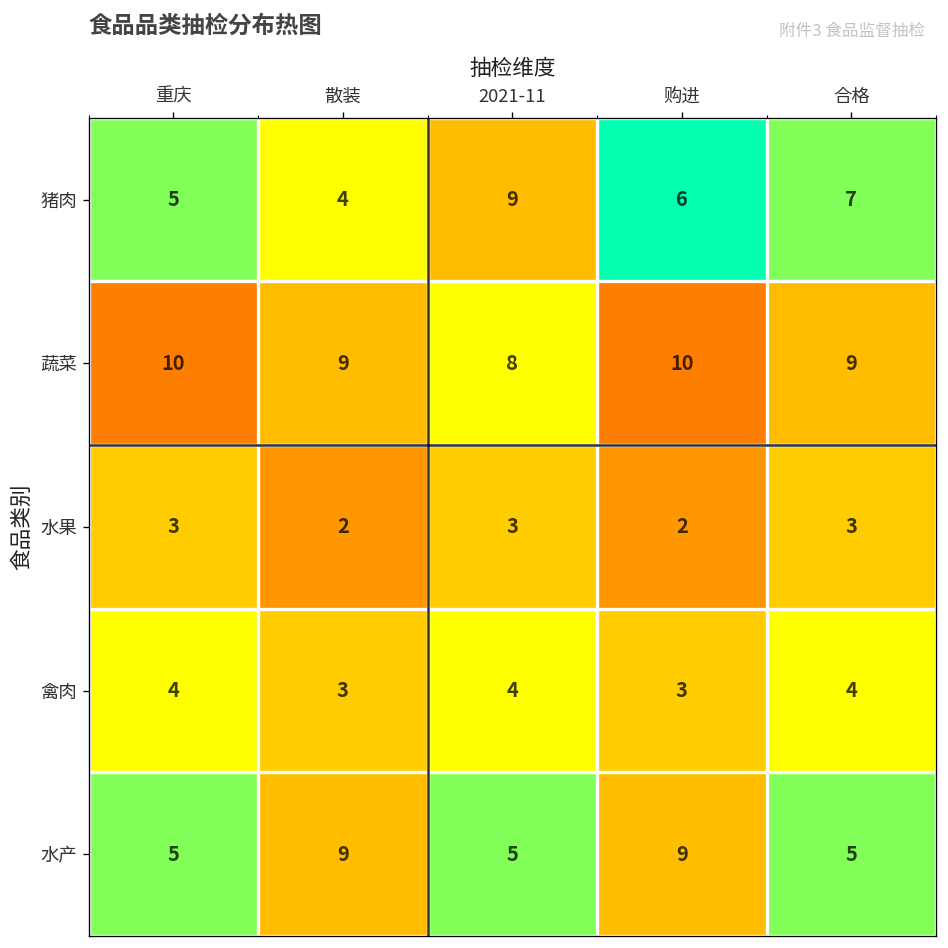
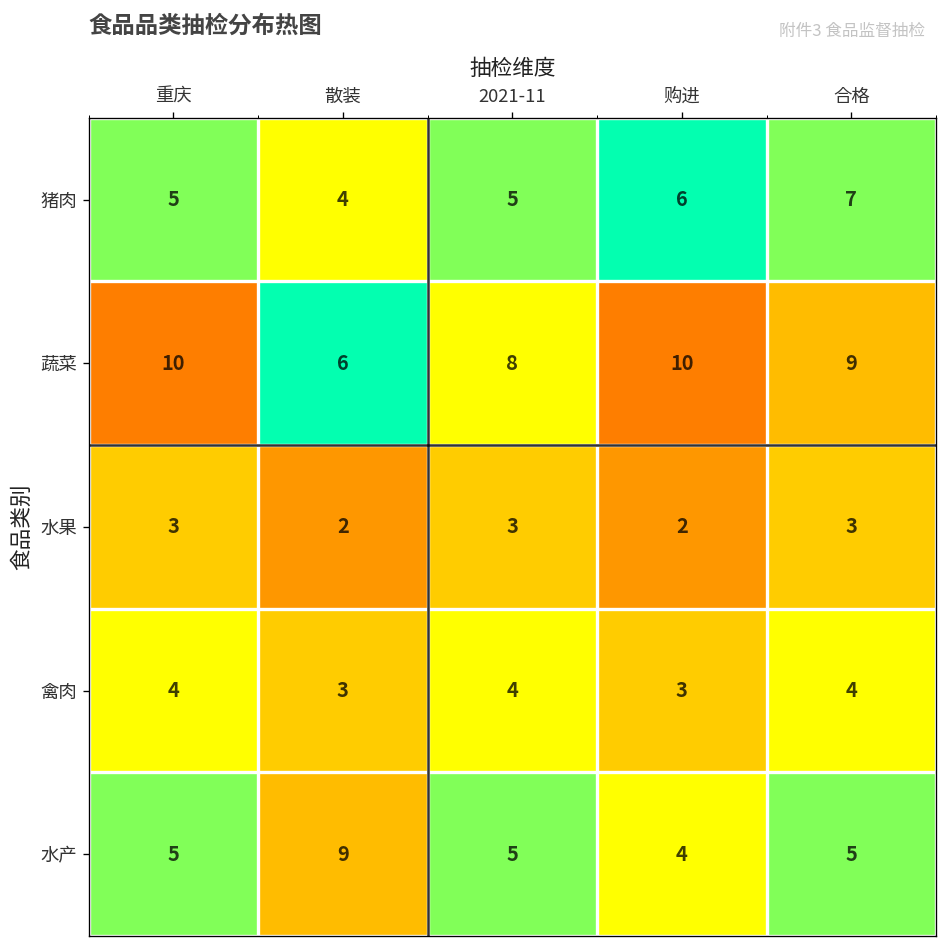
  {
    "猪肉": {
      "重庆": 5,
      "散装": 4,
-     "2021-11": 9,
+     "2021-11": 5,
      "购进": 6,
      "合格": 7
    },
    "蔬菜": {
      "重庆": 10,
-     "散装": 9,
+     "散装": 6,
      "2021-11": 8,
      "购进": 10,
      "合格": 9
    },
    "水果": {
      "重庆": 3,
      "散装": 2,
      "2021-11": 3,
      "购进": 2,
      "合格": 3
    },
    "禽肉": {
      "重庆": 4,
      "散装": 3,
      "2021-11": 4,
      "购进": 3,
      "合格": 4
    },
    "水产": {
      "重庆": 5,
      "散装": 9,
      "2021-11": 5,
-     "购进": 9,
+     "购进": 4,
      "合格": 5
    }
  }
